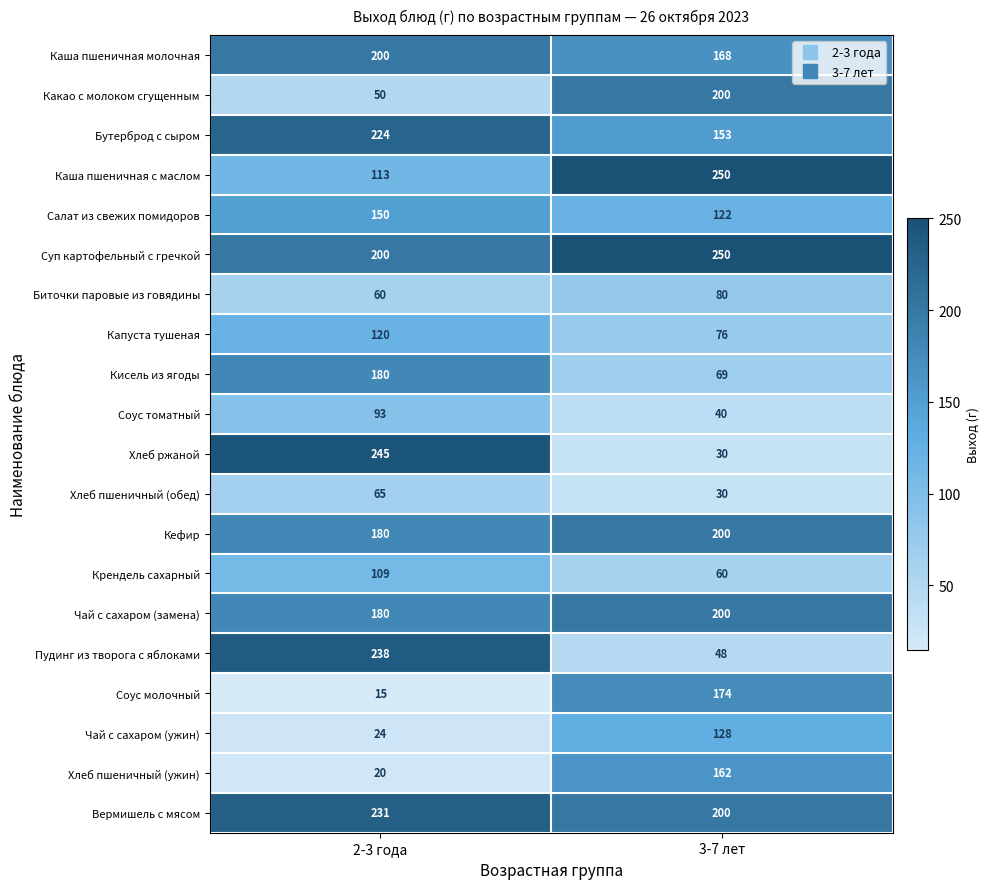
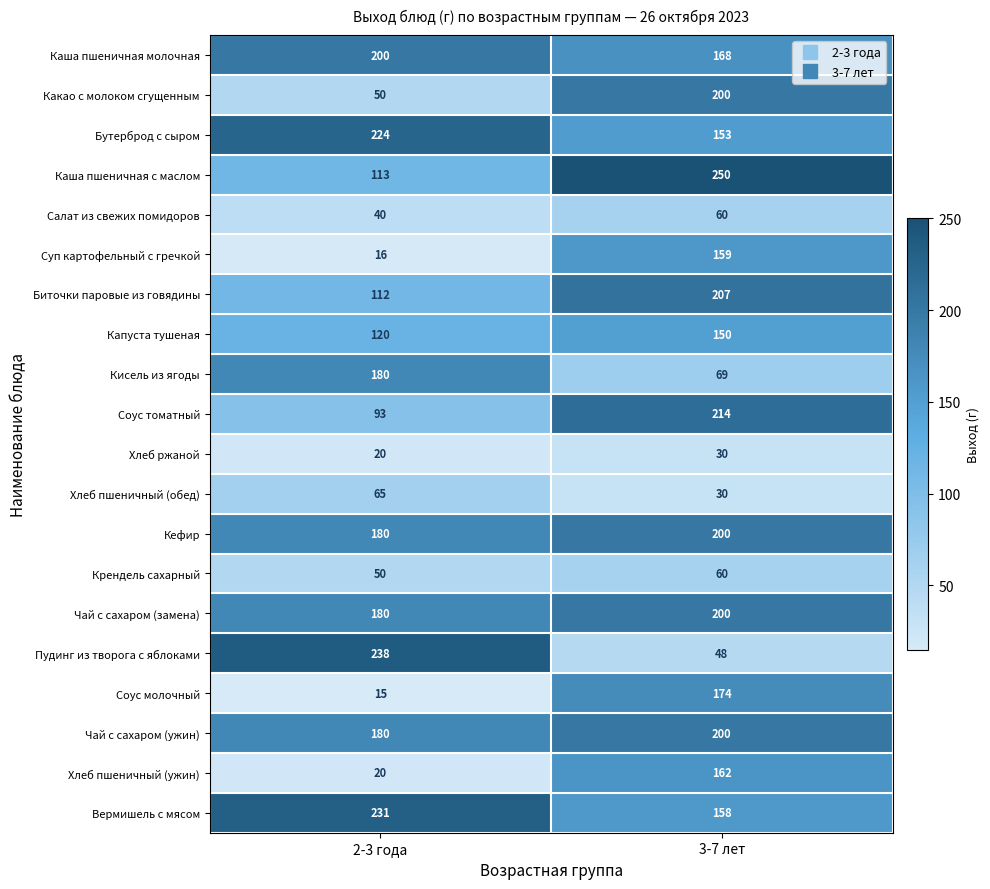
  {
    "Каша пшеничная молочная": {
      "2-3 года": 200,
      "3-7 лет": 168
    },
    "Какао с молоком сгущенным": {
      "2-3 года": 50,
      "3-7 лет": 200
    },
    "Бутерброд с сыром": {
      "2-3 года": 224,
      "3-7 лет": 153
    },
    "Каша пшеничная с маслом": {
      "2-3 года": 113,
      "3-7 лет": 250
    },
    "Салат из свежих помидоров": {
-     "2-3 года": 150,
-     "3-7 лет": 122
+     "2-3 года": 40,
+     "3-7 лет": 60
    },
    "Суп картофельный с гречкой": {
-     "2-3 года": 200,
-     "3-7 лет": 250
+     "2-3 года": 16,
+     "3-7 лет": 159
    },
    "Биточки паровые из говядины": {
-     "2-3 года": 60,
-     "3-7 лет": 80
+     "2-3 года": 112,
+     "3-7 лет": 207
    },
    "Капуста тушеная": {
      "2-3 года": 120,
-     "3-7 лет": 76
+     "3-7 лет": 150
    },
    "Кисель из ягоды": {
      "2-3 года": 180,
      "3-7 лет": 69
    },
    "Соус томатный": {
      "2-3 года": 93,
-     "3-7 лет": 40
+     "3-7 лет": 214
    },
    "Хлеб ржаной": {
-     "2-3 года": 245,
+     "2-3 года": 20,
      "3-7 лет": 30
    },
    "Хлеб пшеничный (обед)": {
      "2-3 года": 65,
      "3-7 лет": 30
    },
    "Кефир": {
      "2-3 года": 180,
      "3-7 лет": 200
    },
    "Крендель сахарный": {
-     "2-3 года": 109,
+     "2-3 года": 50,
      "3-7 лет": 60
    },
    "Чай с сахаром (замена)": {
      "2-3 года": 180,
      "3-7 лет": 200
    },
    "Пудинг из творога с яблоками": {
      "2-3 года": 238,
      "3-7 лет": 48
    },
    "Соус молочный": {
      "2-3 года": 15,
      "3-7 лет": 174
    },
    "Чай с сахаром (ужин)": {
-     "2-3 года": 24,
-     "3-7 лет": 128
+     "2-3 года": 180,
+     "3-7 лет": 200
    },
    "Хлеб пшеничный (ужин)": {
      "2-3 года": 20,
      "3-7 лет": 162
    },
    "Вермишель с мясом": {
      "2-3 года": 231,
-     "3-7 лет": 200
+     "3-7 лет": 158
    }
  }
